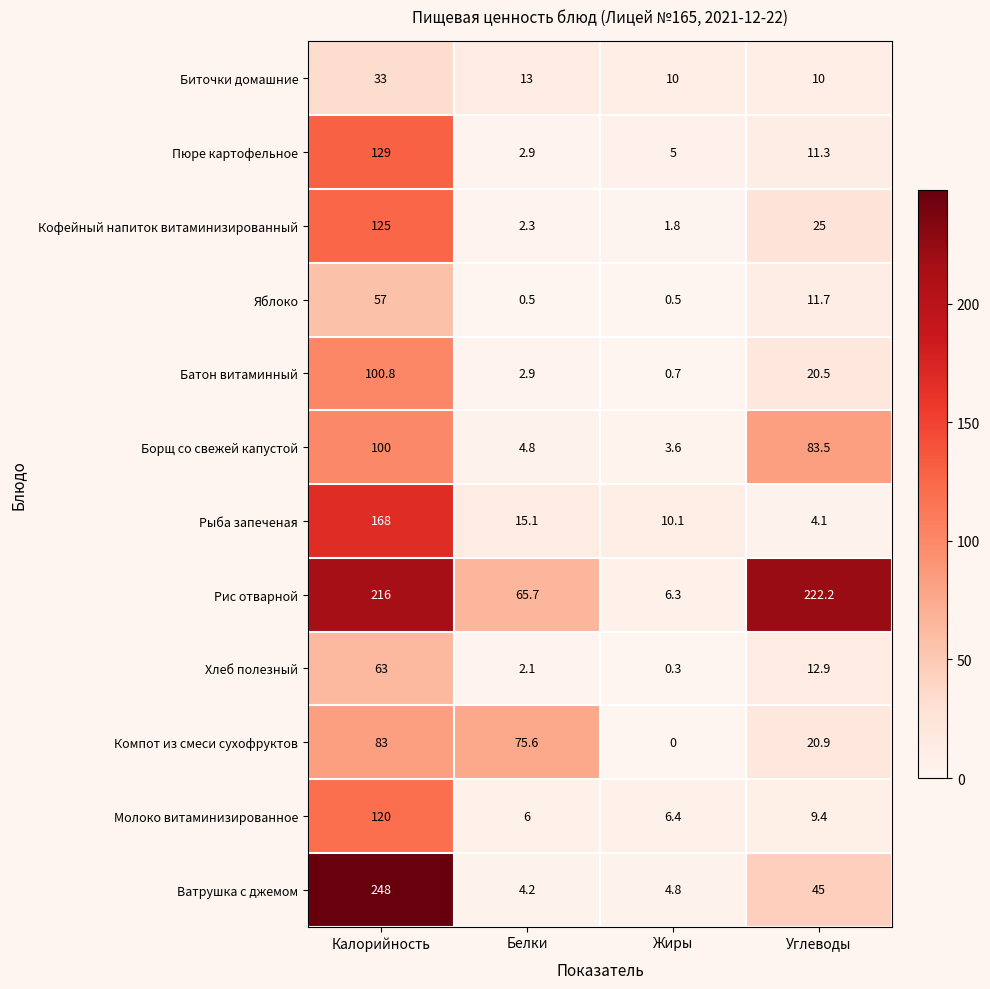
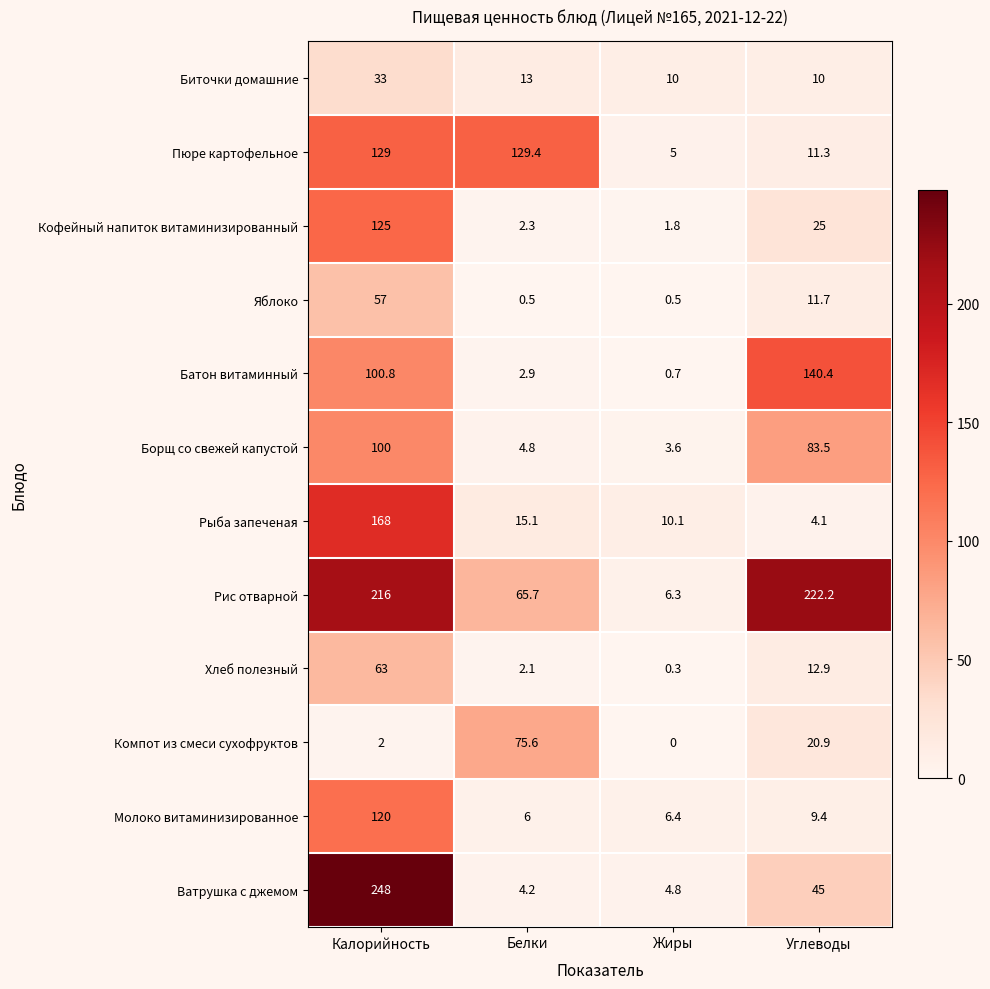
  {
    "Биточки домашние": {
      "Калорийность": 33,
      "Белки": 13,
      "Жиры": 10,
      "Углеводы": 10
    },
    "Пюре картофельное": {
      "Калорийность": 129,
-     "Белки": 2.9,
+     "Белки": 129.4,
      "Жиры": 5,
      "Углеводы": 11.3
    },
    "Кофейный напиток витаминизированный": {
      "Калорийность": 125,
      "Белки": 2.3,
      "Жиры": 1.8,
      "Углеводы": 25
    },
    "Яблоко": {
      "Калорийность": 57,
      "Белки": 0.5,
      "Жиры": 0.5,
      "Углеводы": 11.7
    },
    "Батон витаминный": {
      "Калорийность": 100.8,
      "Белки": 2.9,
      "Жиры": 0.7,
-     "Углеводы": 20.5
+     "Углеводы": 140.4
    },
    "Борщ со свежей капустой": {
      "Калорийность": 100,
      "Белки": 4.8,
      "Жиры": 3.6,
      "Углеводы": 83.5
    },
    "Рыба запеченая": {
      "Калорийность": 168,
      "Белки": 15.1,
      "Жиры": 10.1,
      "Углеводы": 4.1
    },
    "Рис отварной": {
      "Калорийность": 216,
      "Белки": 65.7,
      "Жиры": 6.3,
      "Углеводы": 222.2
    },
    "Хлеб полезный": {
      "Калорийность": 63,
      "Белки": 2.1,
      "Жиры": 0.3,
      "Углеводы": 12.9
    },
    "Компот из смеси сухофруктов": {
-     "Калорийность": 83,
+     "Калорийность": 2,
      "Белки": 75.6,
      "Жиры": 0,
      "Углеводы": 20.9
    },
    "Молоко витаминизированное": {
      "Калорийность": 120,
      "Белки": 6,
      "Жиры": 6.4,
      "Углеводы": 9.4
    },
    "Ватрушка с джемом": {
      "Калорийность": 248,
      "Белки": 4.2,
      "Жиры": 4.8,
      "Углеводы": 45
    }
  }
